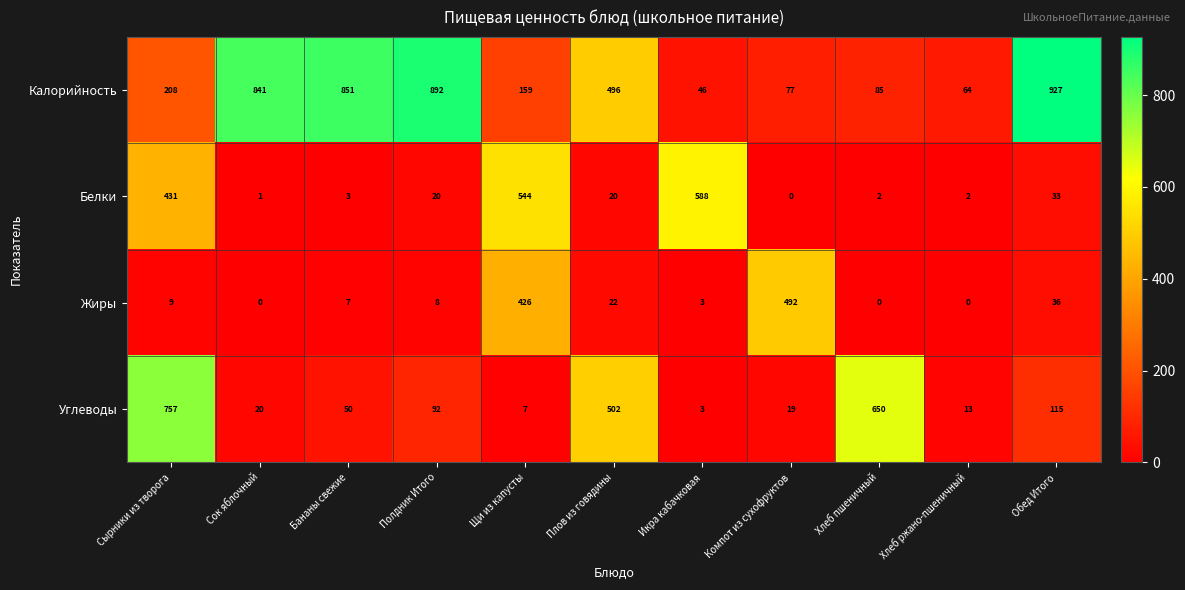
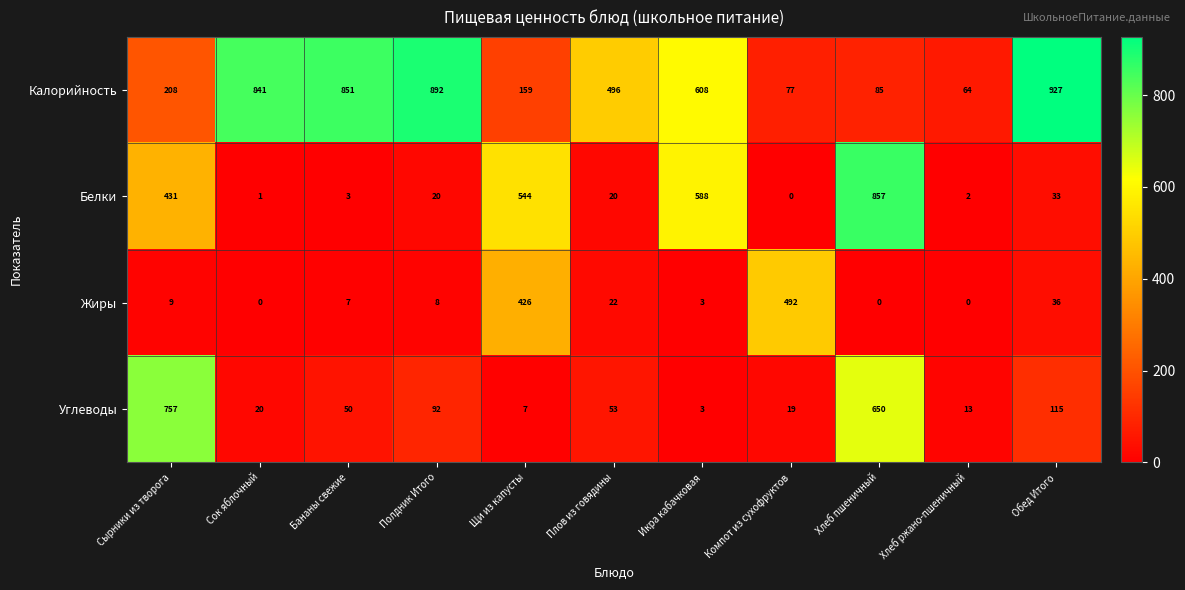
  {
    "Калорийность": {
      "Сырники из творога": 208,
      "Сок яблочный": 841,
      "Бананы свежие": 851,
      "Полдник Итого": 892,
      "Щи из капусты": 159,
      "Плов из говядины": 496,
-     "Икра кабачковая": 46,
+     "Икра кабачковая": 608,
      "Компот из сухофруктов": 77,
      "Хлеб пшеничный": 85,
      "Хлеб ржано-пшеничный": 64,
      "Обед Итого": 927
    },
    "Белки": {
      "Сырники из творога": 431,
      "Сок яблочный": 1,
      "Бананы свежие": 3,
      "Полдник Итого": 20,
      "Щи из капусты": 544,
      "Плов из говядины": 20,
      "Икра кабачковая": 588,
      "Компот из сухофруктов": 0,
-     "Хлеб пшеничный": 2,
+     "Хлеб пшеничный": 857,
      "Хлеб ржано-пшеничный": 2,
      "Обед Итого": 33
    },
    "Жиры": {
      "Сырники из творога": 9,
      "Сок яблочный": 0,
      "Бананы свежие": 7,
      "Полдник Итого": 8,
      "Щи из капусты": 426,
      "Плов из говядины": 22,
      "Икра кабачковая": 3,
      "Компот из сухофруктов": 492,
      "Хлеб пшеничный": 0,
      "Хлеб ржано-пшеничный": 0,
      "Обед Итого": 36
    },
    "Углеводы": {
      "Сырники из творога": 757,
      "Сок яблочный": 20,
      "Бананы свежие": 50,
      "Полдник Итого": 92,
      "Щи из капусты": 7,
-     "Плов из говядины": 502,
+     "Плов из говядины": 53,
      "Икра кабачковая": 3,
      "Компот из сухофруктов": 19,
      "Хлеб пшеничный": 650,
      "Хлеб ржано-пшеничный": 13,
      "Обед Итого": 115
    }
  }
